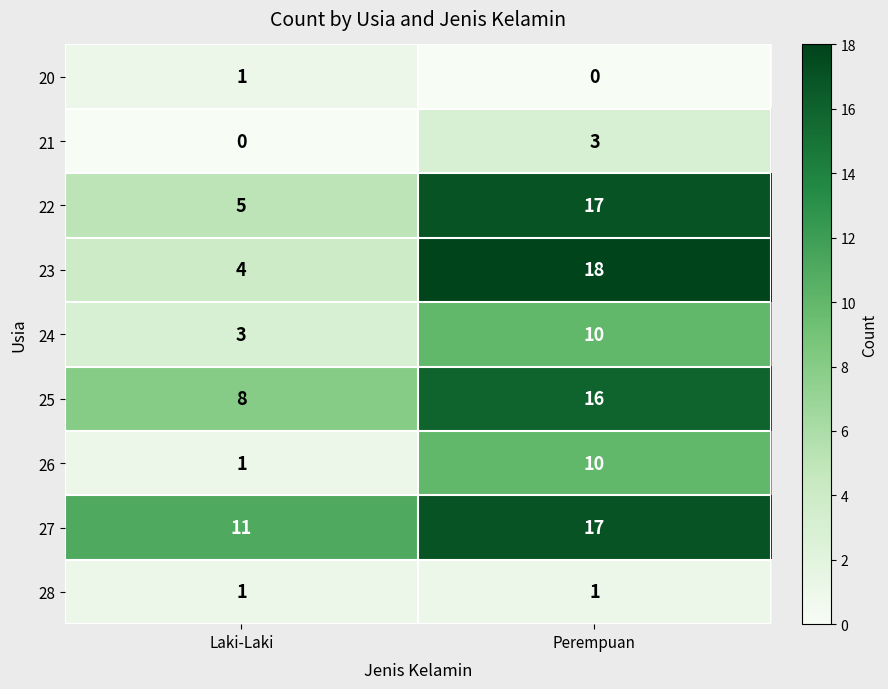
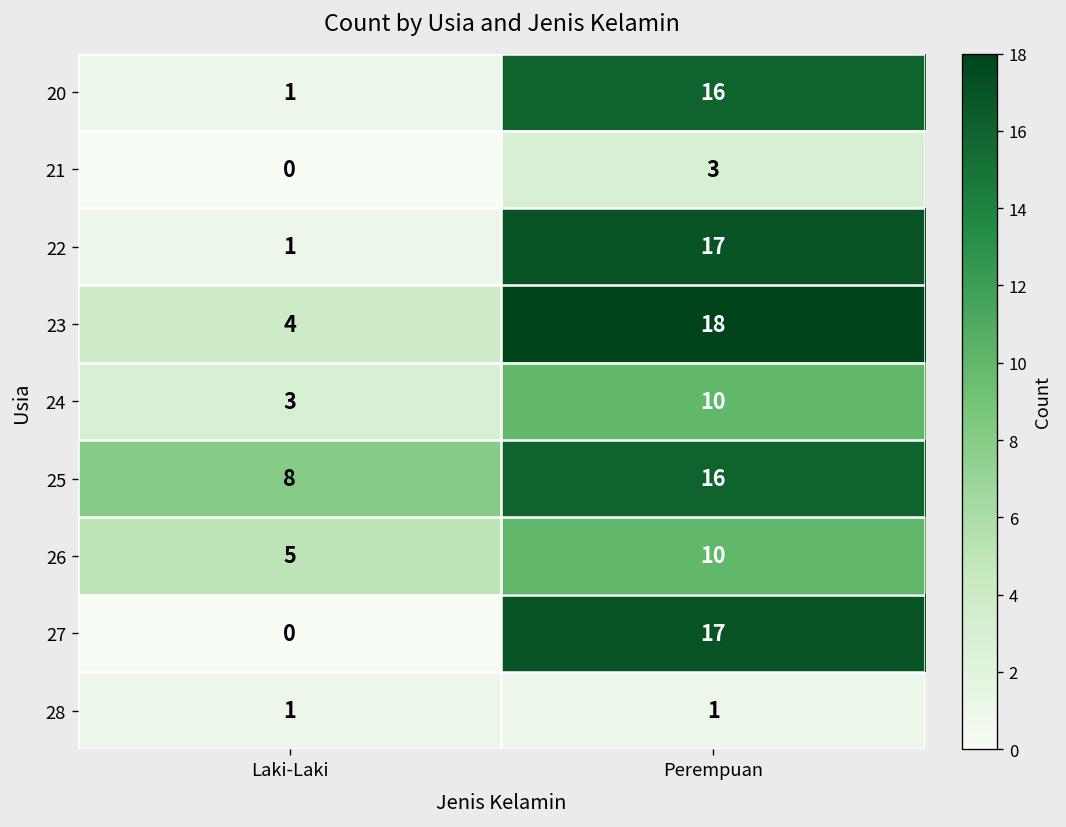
  {
    "20": {
      "Laki-Laki": 1,
-     "Perempuan": 0
+     "Perempuan": 16
    },
    "21": {
      "Laki-Laki": 0,
      "Perempuan": 3
    },
    "22": {
-     "Laki-Laki": 5,
+     "Laki-Laki": 1,
      "Perempuan": 17
    },
    "23": {
      "Laki-Laki": 4,
      "Perempuan": 18
    },
    "24": {
      "Laki-Laki": 3,
      "Perempuan": 10
    },
    "25": {
      "Laki-Laki": 8,
      "Perempuan": 16
    },
    "26": {
-     "Laki-Laki": 1,
+     "Laki-Laki": 5,
      "Perempuan": 10
    },
    "27": {
-     "Laki-Laki": 11,
+     "Laki-Laki": 0,
      "Perempuan": 17
    },
    "28": {
      "Laki-Laki": 1,
      "Perempuan": 1
    }
  }
